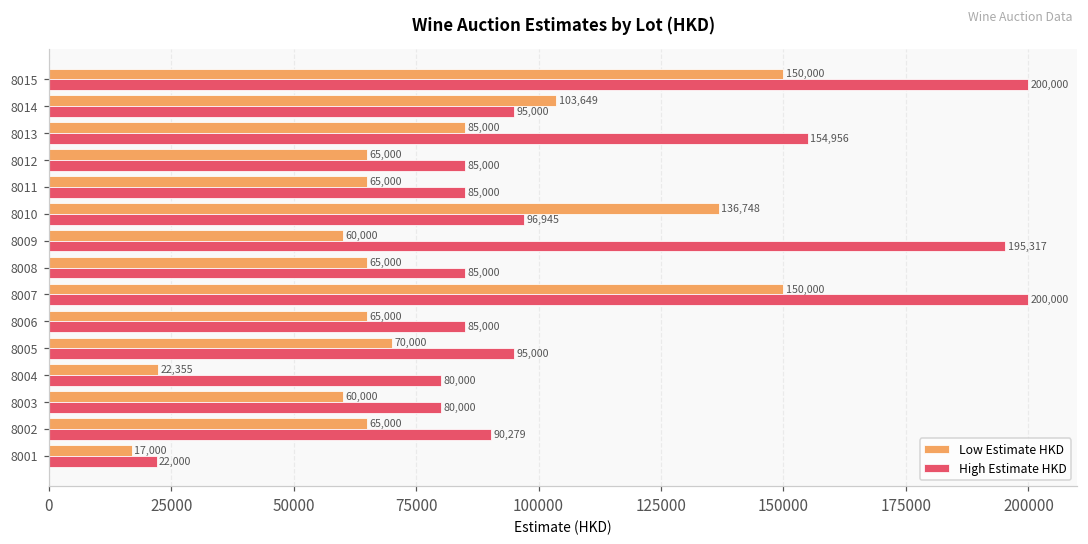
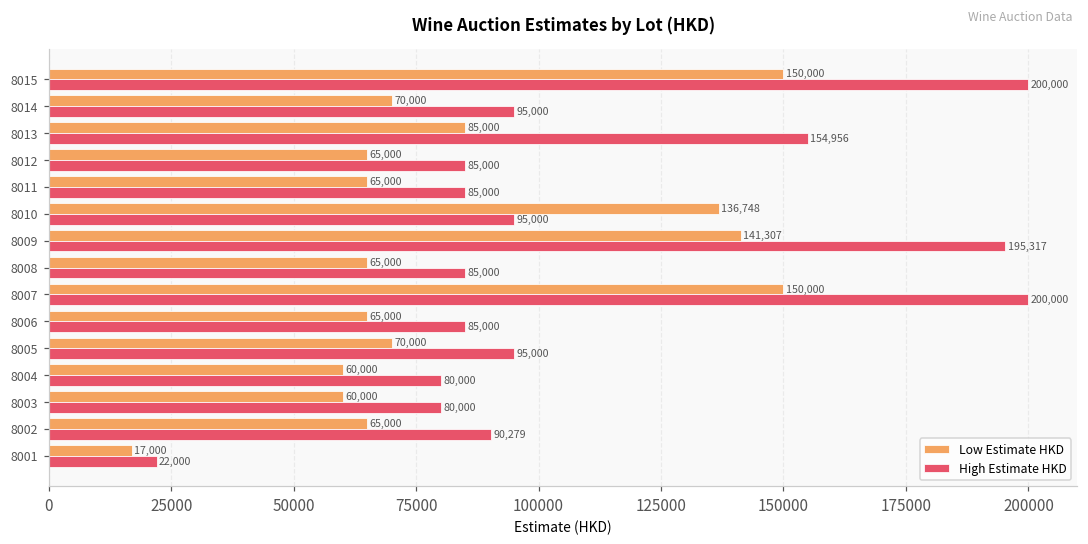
  {
    "Low Estimate HKD": {
      "8015": "150,000",
-     "8014": "103,649",
+     "8014": "70,000",
      "8013": "85,000",
      "8012": "65,000",
      "8011": "65,000",
      "8010": "136,748",
-     "8009": "60,000",
+     "8009": "141,307",
      "8008": "65,000",
      "8007": "150,000",
      "8006": "65,000",
      "8005": "70,000",
-     "8004": "22,355",
+     "8004": "60,000",
      "8003": "60,000",
      "8002": "65,000",
      "8001": "17,000"
    },
    "High Estimate HKD": {
      "8015": "200,000",
      "8014": "95,000",
      "8013": "154,956",
      "8012": "85,000",
      "8011": "85,000",
-     "8010": "96,945",
+     "8010": "95,000",
      "8009": "195,317",
      "8008": "85,000",
      "8007": "200,000",
      "8006": "85,000",
      "8005": "95,000",
      "8004": "80,000",
      "8003": "80,000",
      "8002": "90,279",
      "8001": "22,000"
    }
  }
